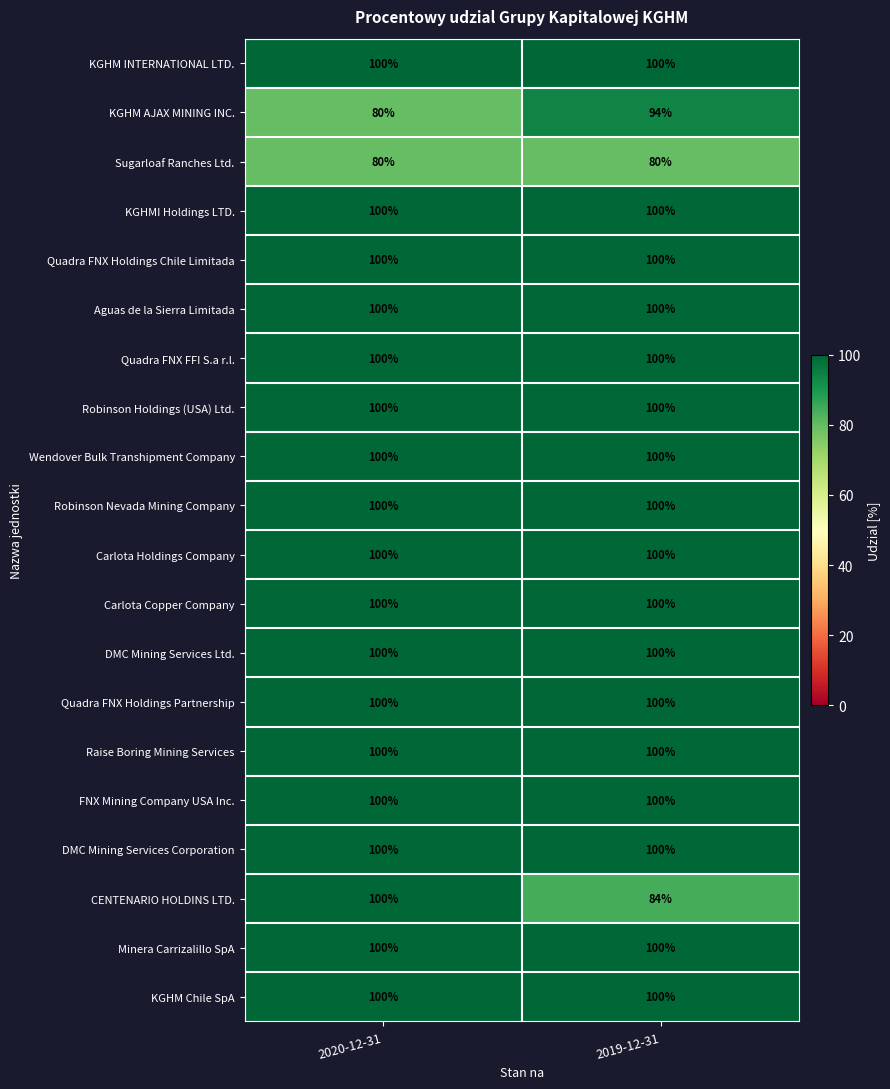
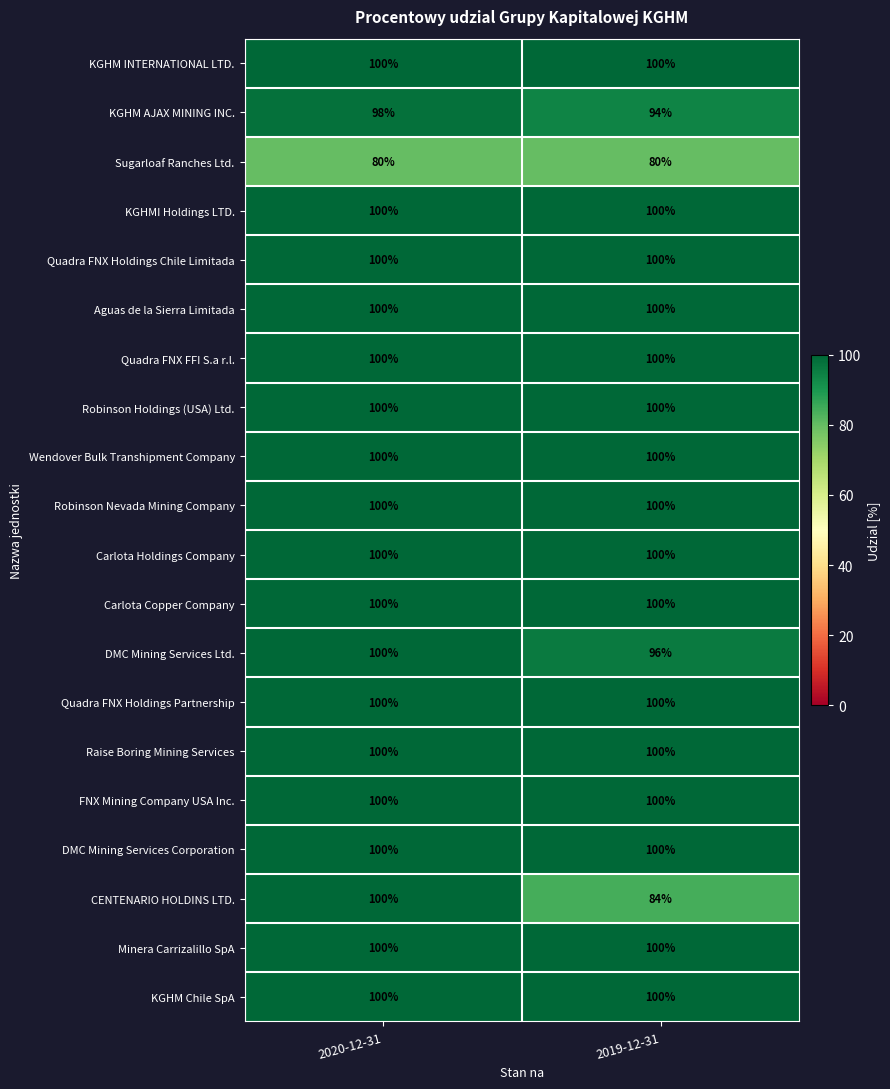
  {
    "KGHM INTERNATIONAL LTD.": {
      "2020-12-31": "100%",
      "2019-12-31": "100%"
    },
    "KGHM AJAX MINING INC.": {
-     "2020-12-31": "80%",
+     "2020-12-31": "98%",
      "2019-12-31": "94%"
    },
    "Sugarloaf Ranches Ltd.": {
      "2020-12-31": "80%",
      "2019-12-31": "80%"
    },
    "KGHMI Holdings LTD.": {
      "2020-12-31": "100%",
      "2019-12-31": "100%"
    },
    "Quadra FNX Holdings Chile Limitada": {
      "2020-12-31": "100%",
      "2019-12-31": "100%"
    },
    "Aguas de la Sierra Limitada": {
      "2020-12-31": "100%",
      "2019-12-31": "100%"
    },
    "Quadra FNX FFI S.a r.l.": {
      "2020-12-31": "100%",
      "2019-12-31": "100%"
    },
    "Robinson Holdings (USA) Ltd.": {
      "2020-12-31": "100%",
      "2019-12-31": "100%"
    },
    "Wendover Bulk Transhipment Company": {
      "2020-12-31": "100%",
      "2019-12-31": "100%"
    },
    "Robinson Nevada Mining Company": {
      "2020-12-31": "100%",
      "2019-12-31": "100%"
    },
    "Carlota Holdings Company": {
      "2020-12-31": "100%",
      "2019-12-31": "100%"
    },
    "Carlota Copper Company": {
      "2020-12-31": "100%",
      "2019-12-31": "100%"
    },
    "DMC Mining Services Ltd.": {
      "2020-12-31": "100%",
-     "2019-12-31": "100%"
+     "2019-12-31": "96%"
    },
    "Quadra FNX Holdings Partnership": {
      "2020-12-31": "100%",
      "2019-12-31": "100%"
    },
    "Raise Boring Mining Services": {
      "2020-12-31": "100%",
      "2019-12-31": "100%"
    },
    "FNX Mining Company USA Inc.": {
      "2020-12-31": "100%",
      "2019-12-31": "100%"
    },
    "DMC Mining Services Corporation": {
      "2020-12-31": "100%",
      "2019-12-31": "100%"
    },
    "CENTENARIO HOLDINS LTD.": {
      "2020-12-31": "100%",
      "2019-12-31": "84%"
    },
    "Minera Carrizalillo SpA": {
      "2020-12-31": "100%",
      "2019-12-31": "100%"
    },
    "KGHM Chile SpA": {
      "2020-12-31": "100%",
      "2019-12-31": "100%"
    }
  }
